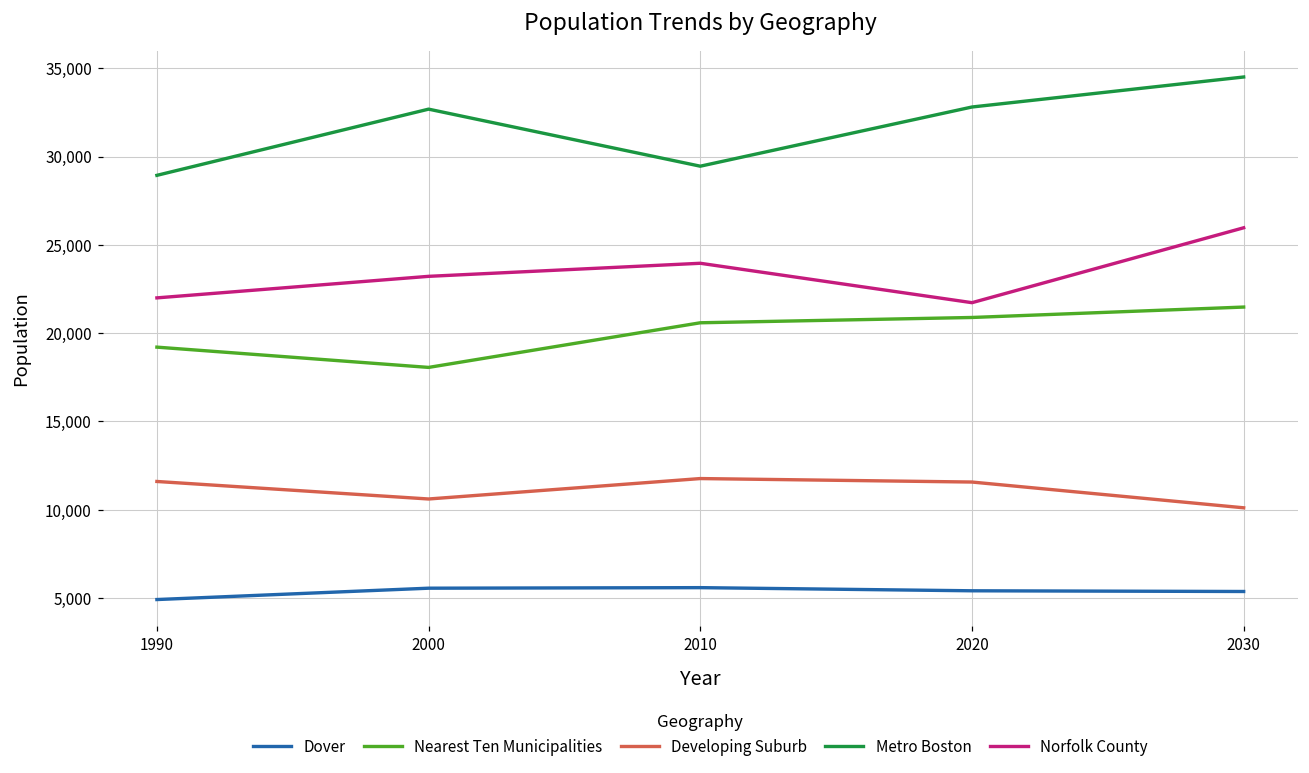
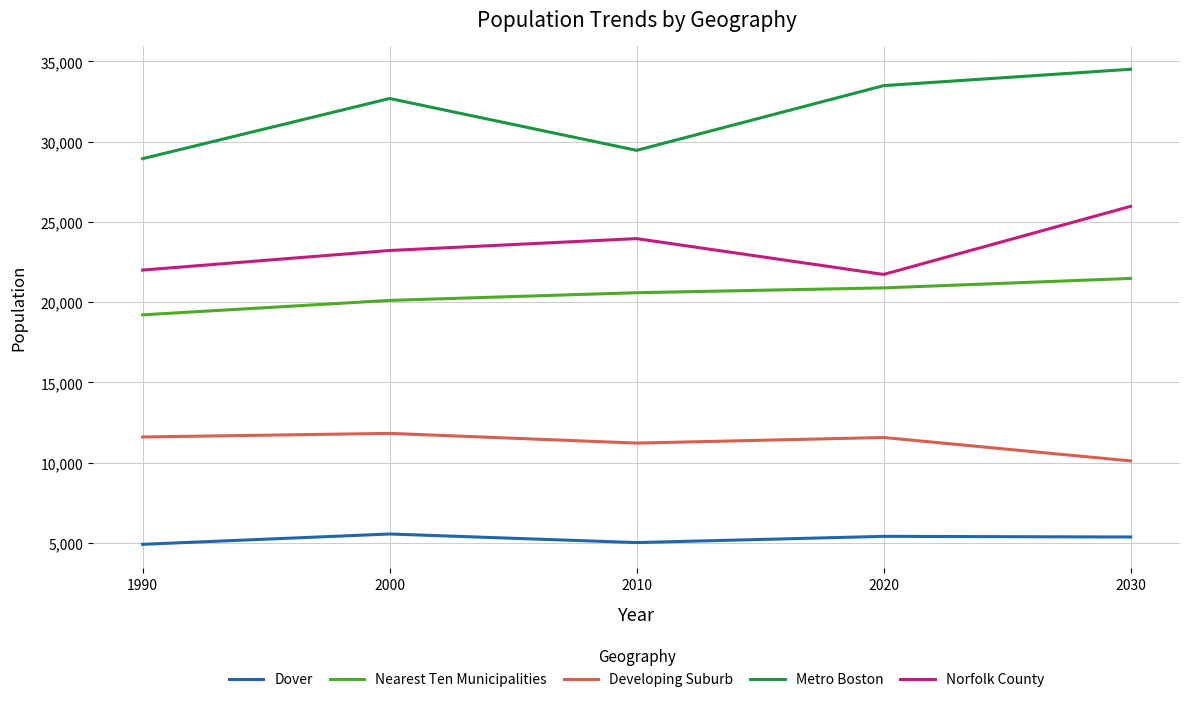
  {
    "Dover": {
      "1990": "4,900",
      "2000": "5,600",
-     "2010": "5,600",
+     "2010": "5,000",
      "2020": "5,400",
      "2030": "5,400"
    },
    "Nearest Ten Municipalities": {
      "1990": "19,200",
-     "2000": "18,100",
+     "2000": "20,100",
      "2010": "20,600",
      "2020": "20,900",
      "2030": "21,500"
    },
    "Developing Suburb": {
      "1990": "11,600",
-     "2000": "10,600",
-     "2010": "11,800",
+     "2000": "11,800",
+     "2010": "11,200",
      "2020": "11,600",
      "2030": "10,100"
    },
    "Metro Boston": {
      "1990": "28,900",
      "2000": "32,700",
      "2010": "29,500",
-     "2020": "32,800",
+     "2020": "33,500",
      "2030": "34,500"
    },
    "Norfolk County": {
      "1990": "22,000",
      "2000": "23,200",
      "2010": "24,000",
      "2020": "21,700",
      "2030": "26,000"
    }
  }
